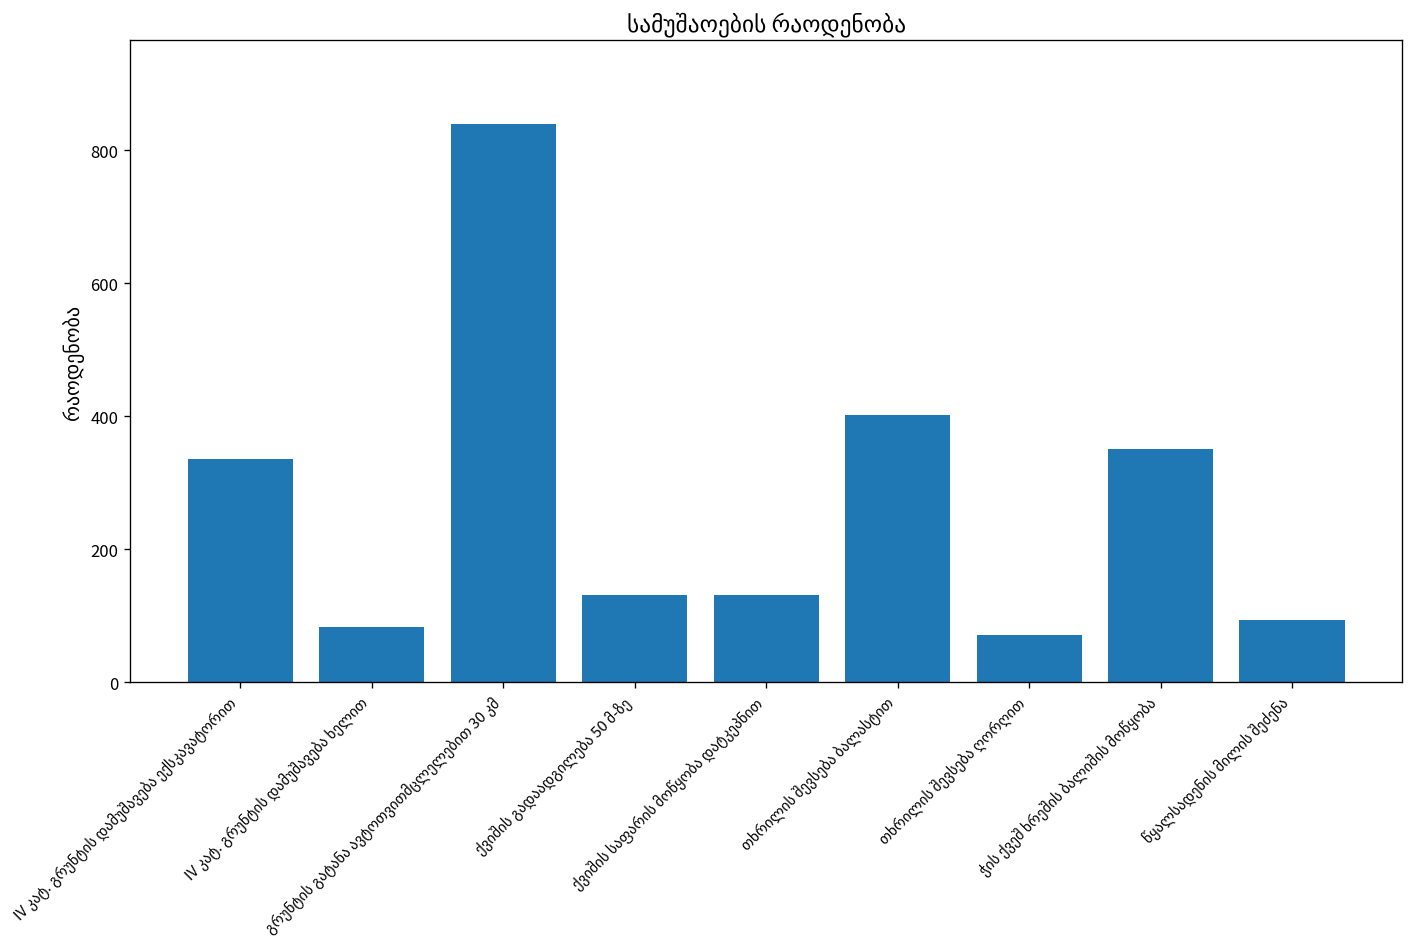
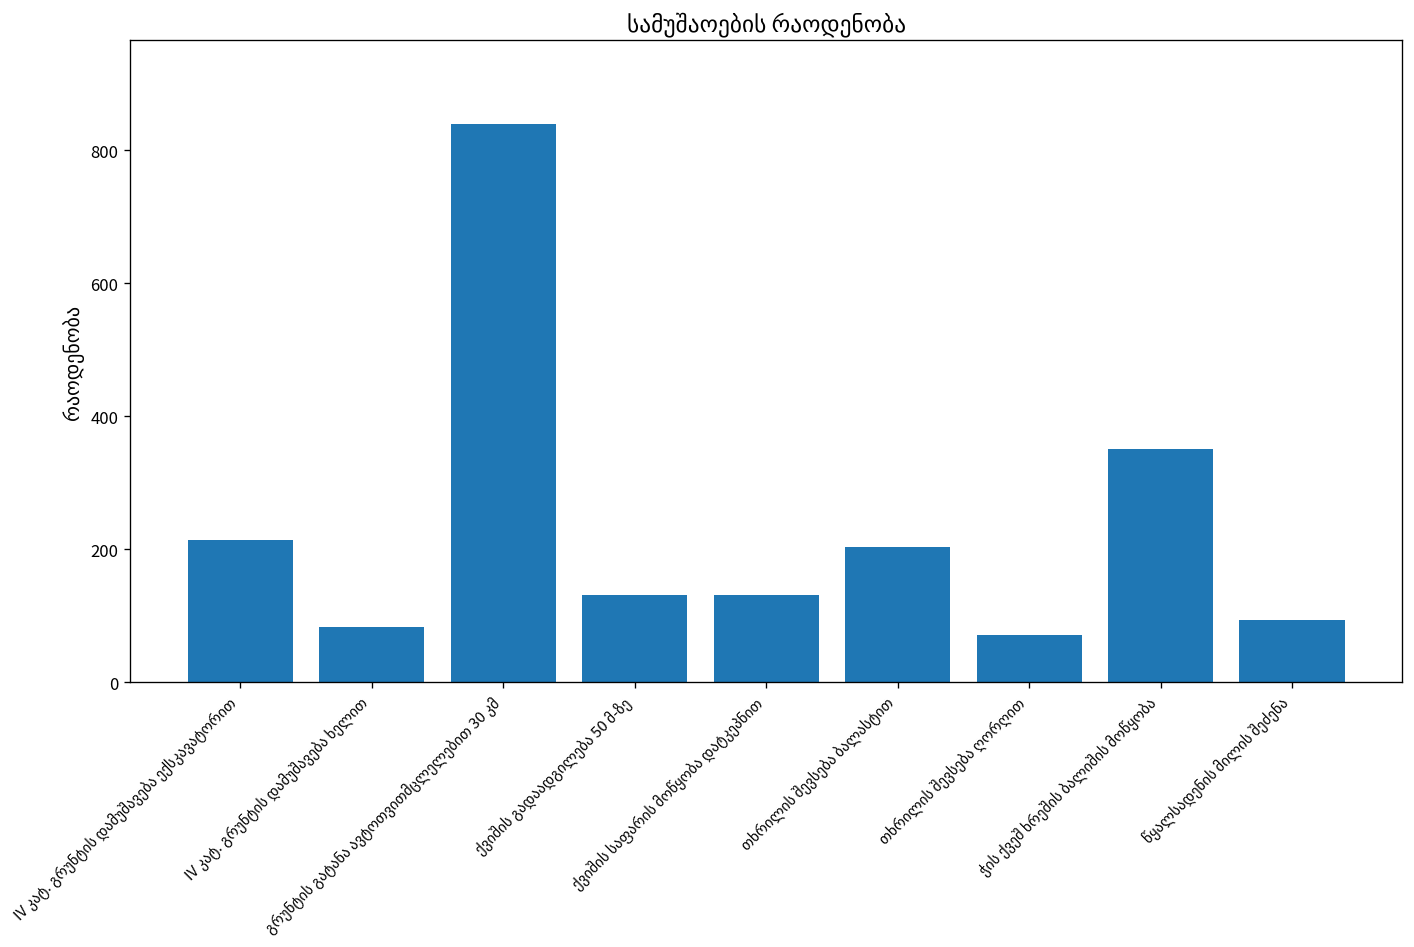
  {
-   "IV კატ. გრუნტის დამუშავება ექსკავატორით": 340,
+   "IV კატ. გრუნტის დამუშავება ექსკავატორით": 210,
    "IV კატ. გრუნტის დამუშავება ხელით": 80,
    "გრუნტის გატანა ავტოთვითმცლელებით 30 კმ": 840,
    "ქვიშის გადაადგილება 50 მ-ზე": 130,
    "ქვიშის საფარის მოწყობა დატკეპნით": 130,
-   "თხრილის შევსება ბალასტით": 400,
+   "თხრილის შევსება ბალასტით": 200,
    "თხრილის შევსება ღორღით": 70,
    "ჭის ქვეშ ხრეშის ბალიშის მოწყობა": 350,
    "წყალსადენის მილის შეძენა": 90
  }
